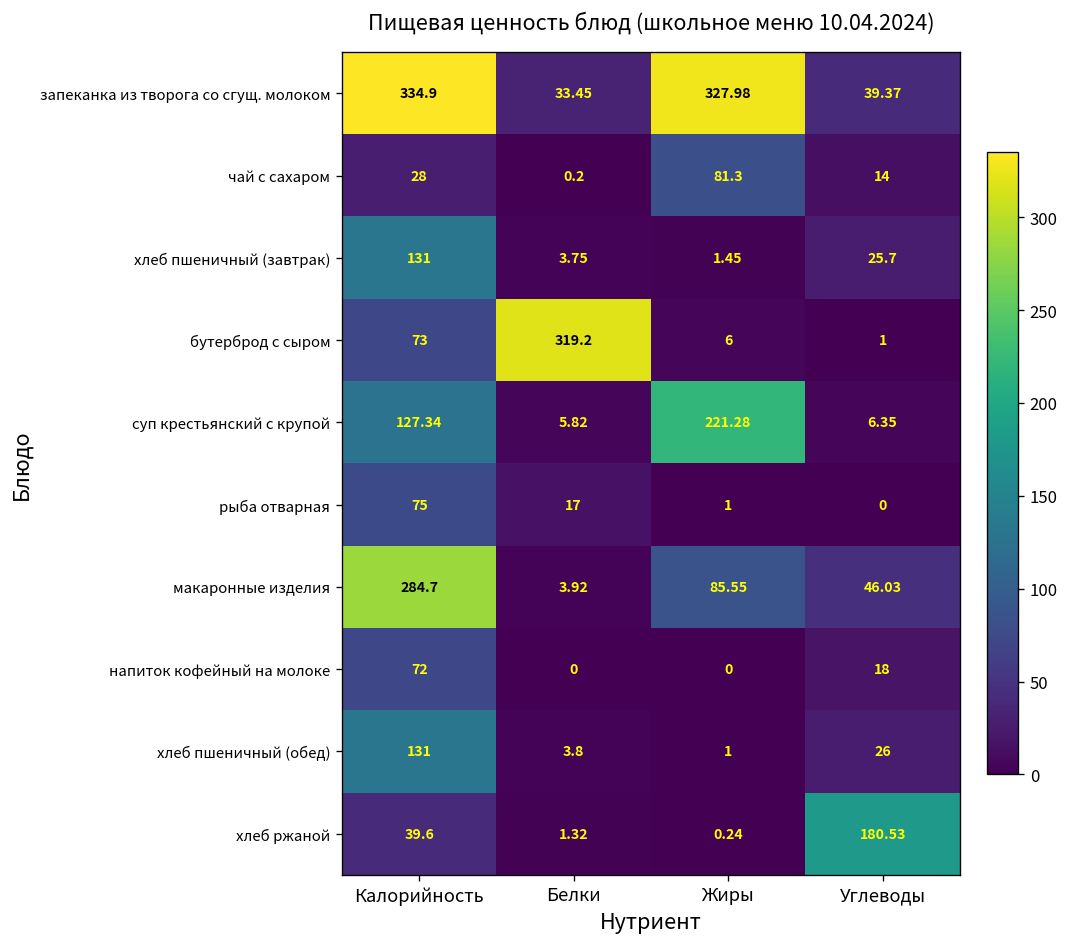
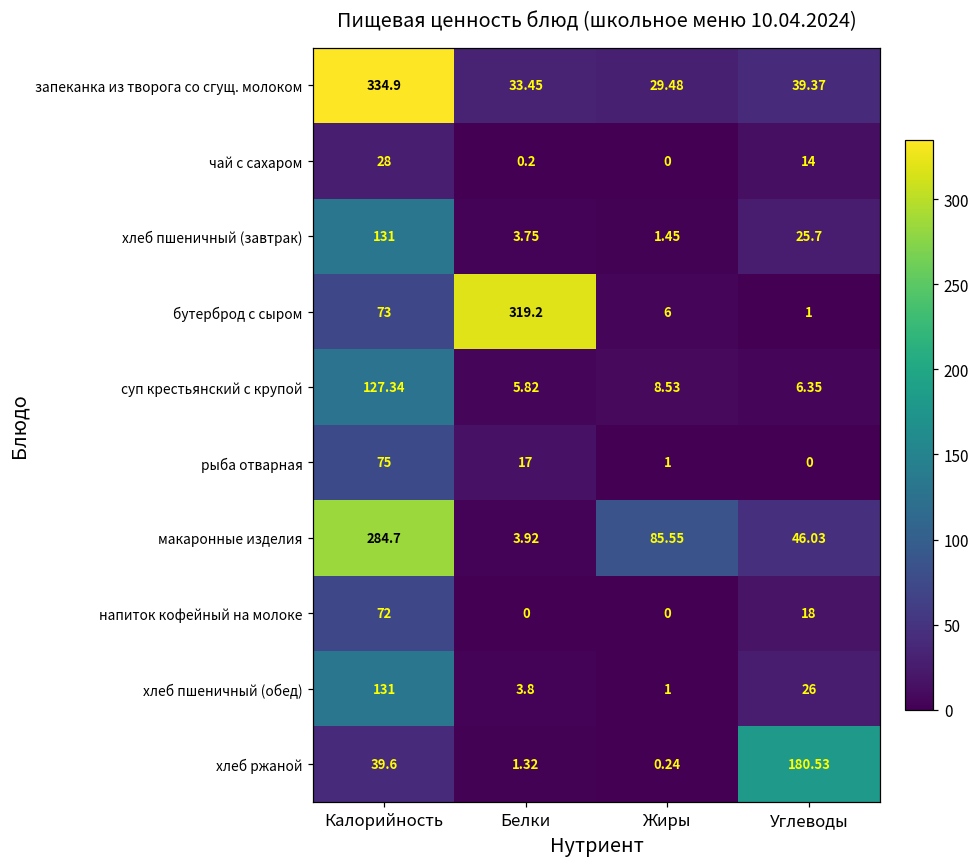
  {
    "запеканка из творога со сгущ. молоком": {
      "Калорийность": 334.9,
      "Белки": 33.45,
-     "Жиры": 327.98,
+     "Жиры": 29.48,
      "Углеводы": 39.37
    },
    "чай с сахаром": {
      "Калорийность": 28,
      "Белки": 0.2,
-     "Жиры": 81.3,
+     "Жиры": 0,
      "Углеводы": 14
    },
    "хлеб пшеничный (завтрак)": {
      "Калорийность": 131,
      "Белки": 3.75,
      "Жиры": 1.45,
      "Углеводы": 25.7
    },
    "бутерброд с сыром": {
      "Калорийность": 73,
      "Белки": 319.2,
      "Жиры": 6,
      "Углеводы": 1
    },
    "суп крестьянский с крупой": {
      "Калорийность": 127.34,
      "Белки": 5.82,
-     "Жиры": 221.28,
+     "Жиры": 8.53,
      "Углеводы": 6.35
    },
    "рыба отварная": {
      "Калорийность": 75,
      "Белки": 17,
      "Жиры": 1,
      "Углеводы": 0
    },
    "макаронные изделия": {
      "Калорийность": 284.7,
      "Белки": 3.92,
      "Жиры": 85.55,
      "Углеводы": 46.03
    },
    "напиток кофейный на молоке": {
      "Калорийность": 72,
      "Белки": 0,
      "Жиры": 0,
      "Углеводы": 18
    },
    "хлеб пшеничный (обед)": {
      "Калорийность": 131,
      "Белки": 3.8,
      "Жиры": 1,
      "Углеводы": 26
    },
    "хлеб ржаной": {
      "Калорийность": 39.6,
      "Белки": 1.32,
      "Жиры": 0.24,
      "Углеводы": 180.53
    }
  }
